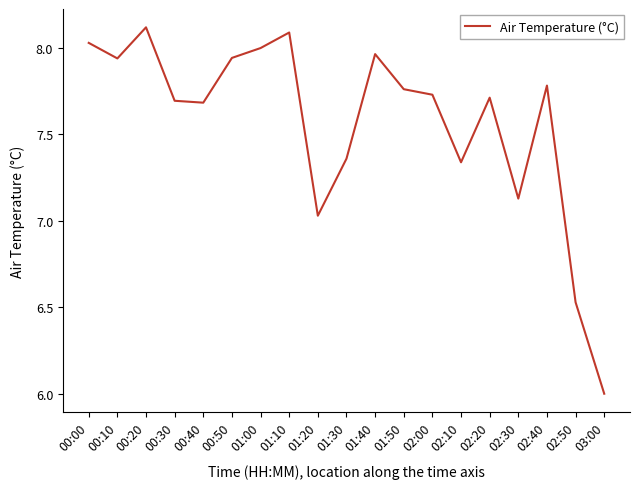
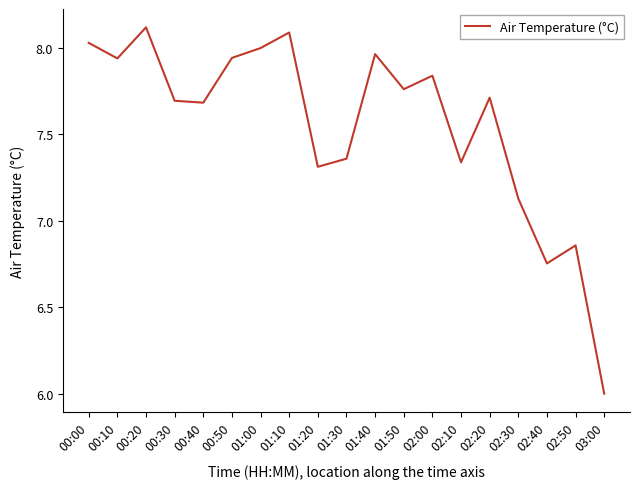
  {
    "00:00": 8.03,
    "00:10": 7.94,
    "00:20": 8.12,
    "00:30": 7.70,
    "00:40": 7.68,
    "00:50": 7.94,
    "01:00": 8.00,
    "01:10": 8.09,
-   "01:20": 7.03,
+   "01:20": 7.31,
    "01:30": 7.36,
    "01:40": 7.97,
    "01:50": 7.76,
-   "02:00": 7.73,
+   "02:00": 7.84,
    "02:10": 7.34,
    "02:20": 7.71,
    "02:30": 7.13,
-   "02:40": 7.78,
-   "02:50": 6.53,
+   "02:40": 6.75,
+   "02:50": 6.86,
    "03:00": 6.00
  }
